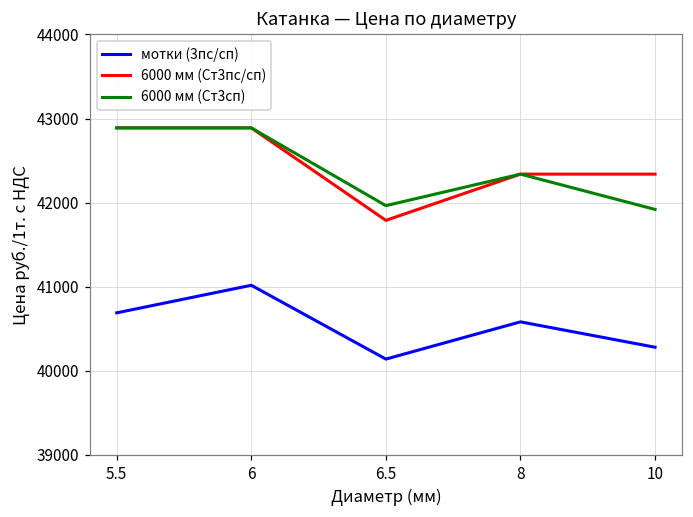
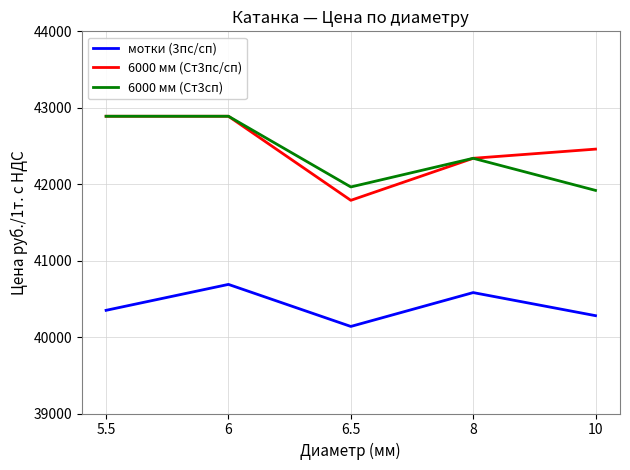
  {
    "мотки (3пс/сп)": {
-     "5.5": 40700,
-     "6": 41000,
+     "5.5": 40400,
+     "6": 40700,
      "6.5": 40100,
      "8": 40600,
      "10": 40300
    },
    "6000 мм (Ст3пс/сп)": {
      "6.5": 41800,
-     "10": 42300
+     "10": 42500
    },
    "6000 мм (Ст3сп)": {
      "6.5": 42000,
      "10": 41900
    }
  }
